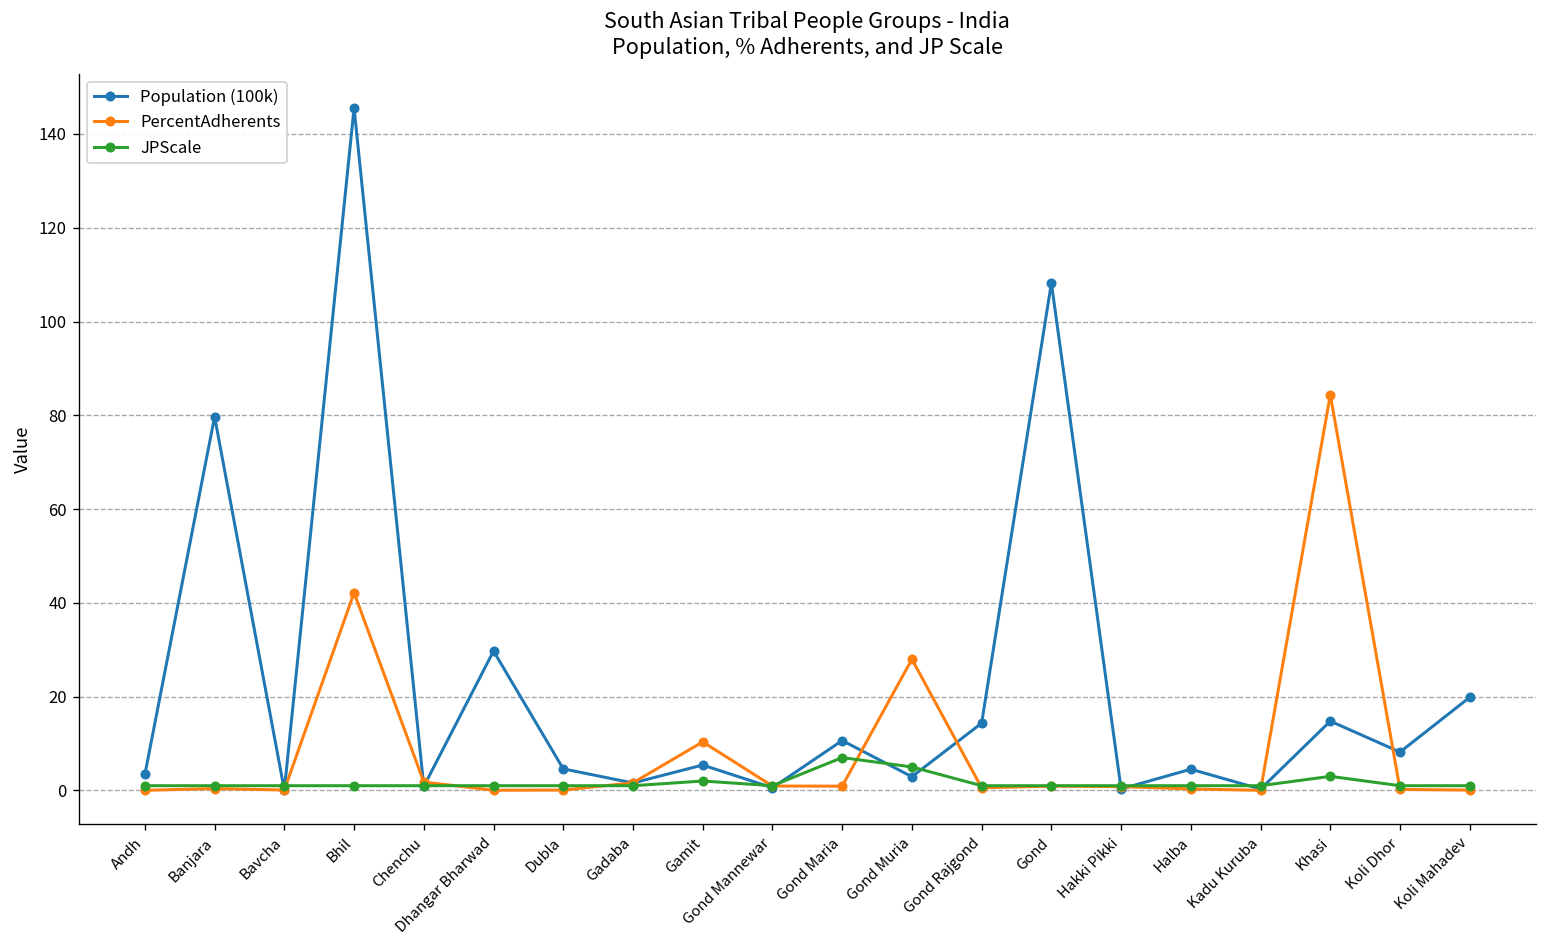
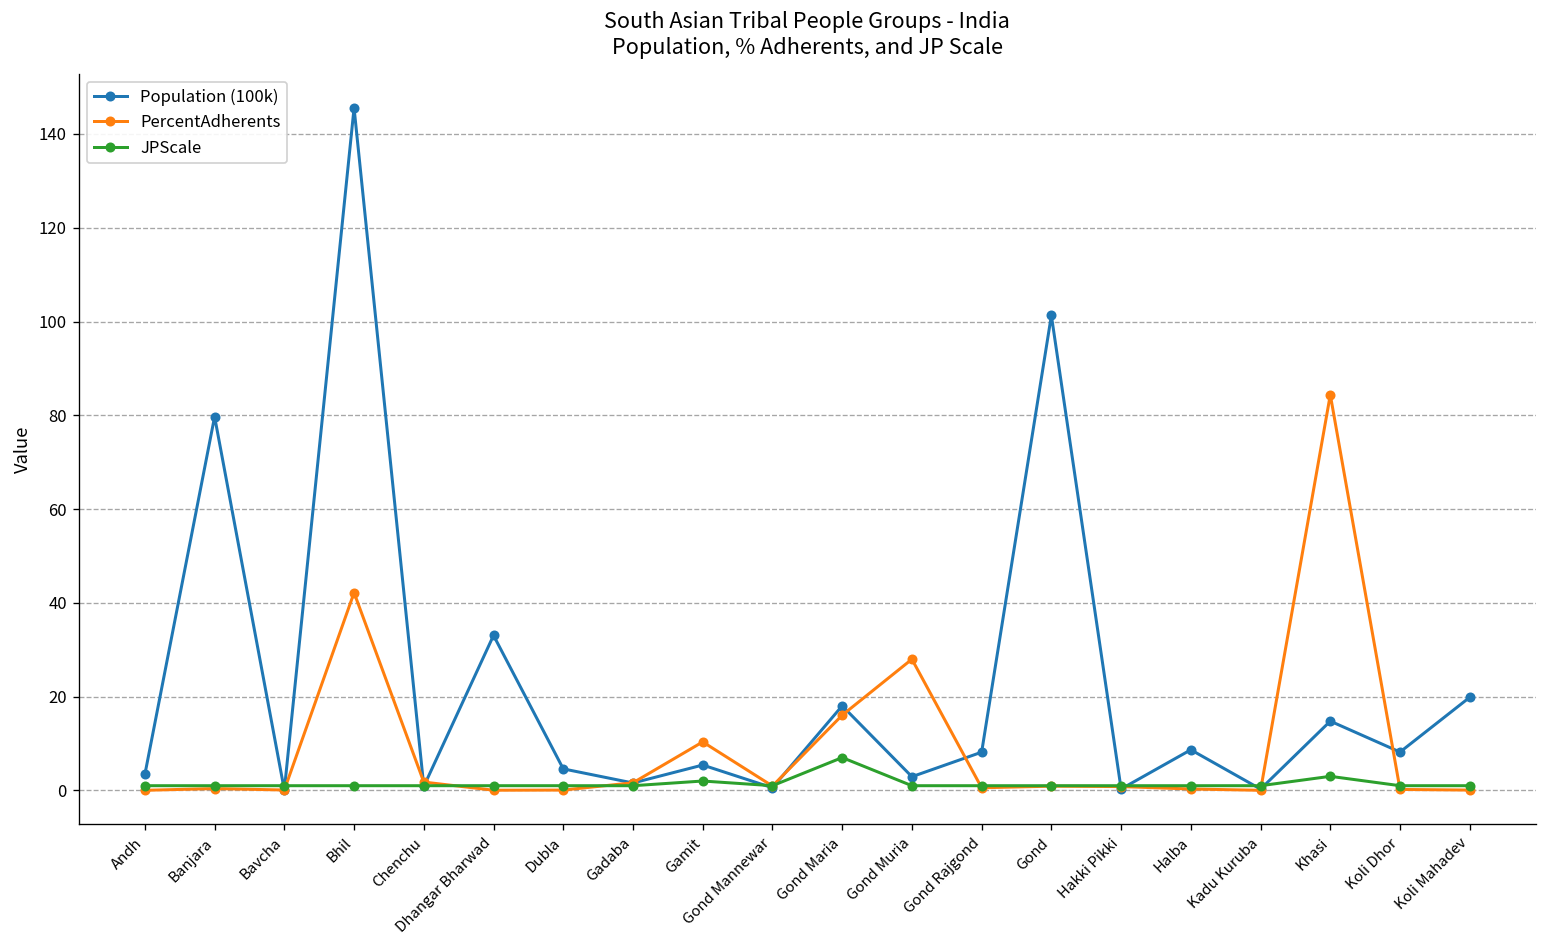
  {
    "Population (100k)": {
      "Andh": 3,
      "Banjara": 80,
      "Bhil": 146,
-     "Dhangar Bharwad": 30,
+     "Dhangar Bharwad": 33,
      "Dubla": 5,
      "Gamit": 5,
-     "Gond Maria": 11,
+     "Gond Maria": 18,
      "Gond Muria": 3,
-     "Gond Rajgond": 14,
-     "Gond": 108,
-     "Halba": 5,
+     "Gond Rajgond": 8,
+     "Gond": 101,
+     "Halba": 9,
      "Khasi": 15,
      "Koli Dhor": 8,
      "Koli Mahadev": 20
    },
    "PercentAdherents": {
      "Andh": 0,
      "Bhil": 42,
      "Chenchu": 2,
      "Dhangar Bharwad": 0,
      "Dubla": 0,
      "Gamit": 10,
-     "Gond Maria": 1,
+     "Gond Maria": 16,
      "Gond Muria": 28,
      "Halba": 0,
      "Khasi": 84,
      "Koli Dhor": 0,
      "Koli Mahadev": 0
    },
    "JPScale": {
      "Andh": 1,
      "Bavcha": 1,
      "Bhil": 1,
      "Dhangar Bharwad": 1,
      "Dubla": 1,
      "Gamit": 2,
      "Gond Maria": 7,
-     "Gond Muria": 5,
+     "Gond Muria": 1,
      "Halba": 1,
      "Kadu Kuruba": 1,
      "Khasi": 3,
      "Koli Dhor": 1,
      "Koli Mahadev": 1
    }
  }
